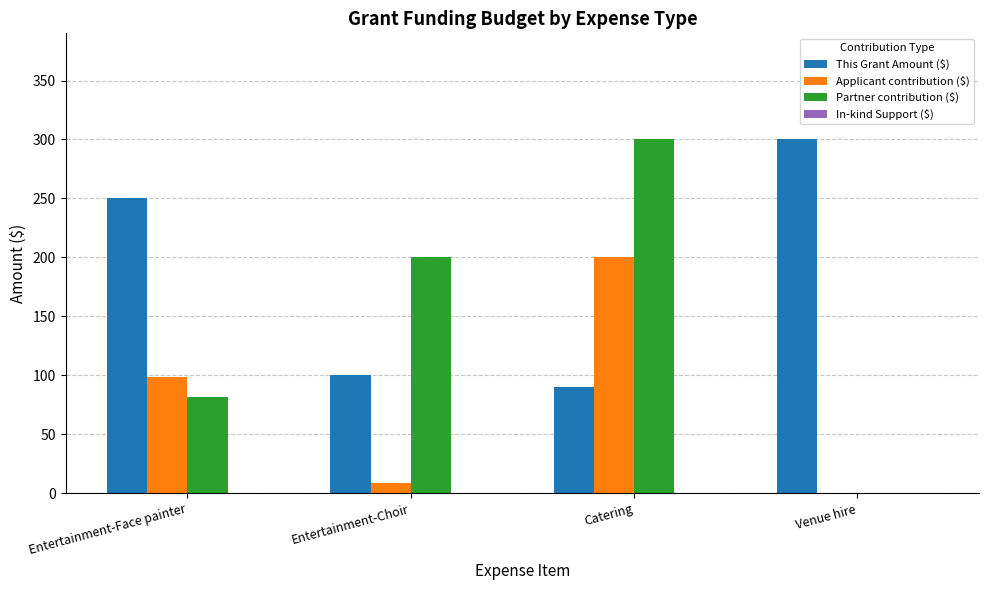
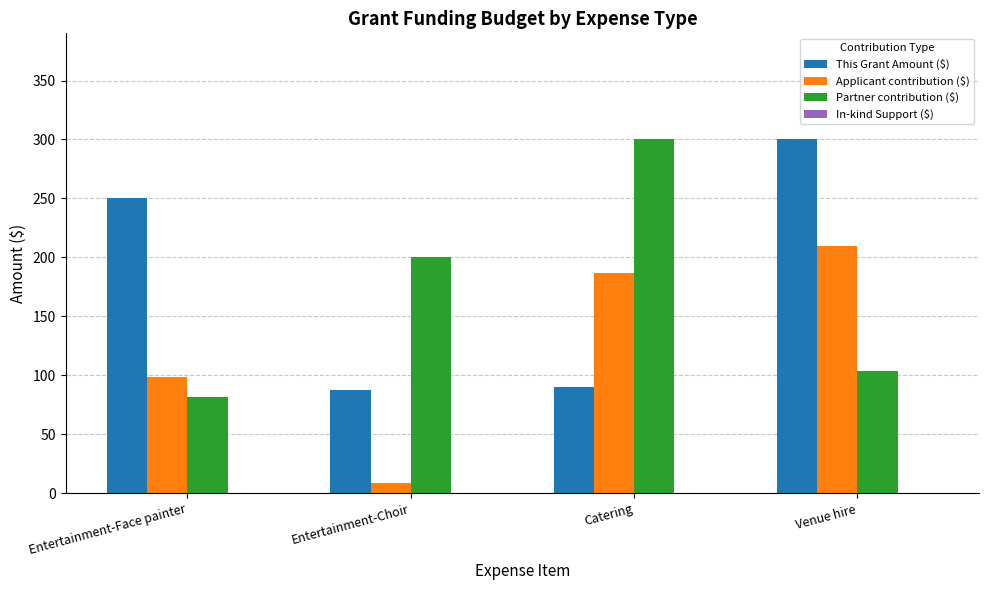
  {
    "This Grant Amount ($)": {
      "Entertainment-Face painter": 250,
-     "Entertainment-Choir": 100,
+     "Entertainment-Choir": 88,
      "Catering": 90,
      "Venue hire": 300
    },
    "Applicant contribution ($)": {
      "Entertainment-Face painter": 99,
      "Entertainment-Choir": 9,
-     "Catering": 200,
-     "Venue hire": 0
+     "Catering": 187,
+     "Venue hire": 210
    },
    "Partner contribution ($)": {
      "Entertainment-Face painter": 82,
      "Entertainment-Choir": 200,
      "Catering": 300,
-     "Venue hire": 0
+     "Venue hire": 104
    },
    "In-kind Support ($)": {
      "Entertainment-Face painter": 0,
      "Entertainment-Choir": 0,
      "Catering": 0,
      "Venue hire": 0
    }
  }
